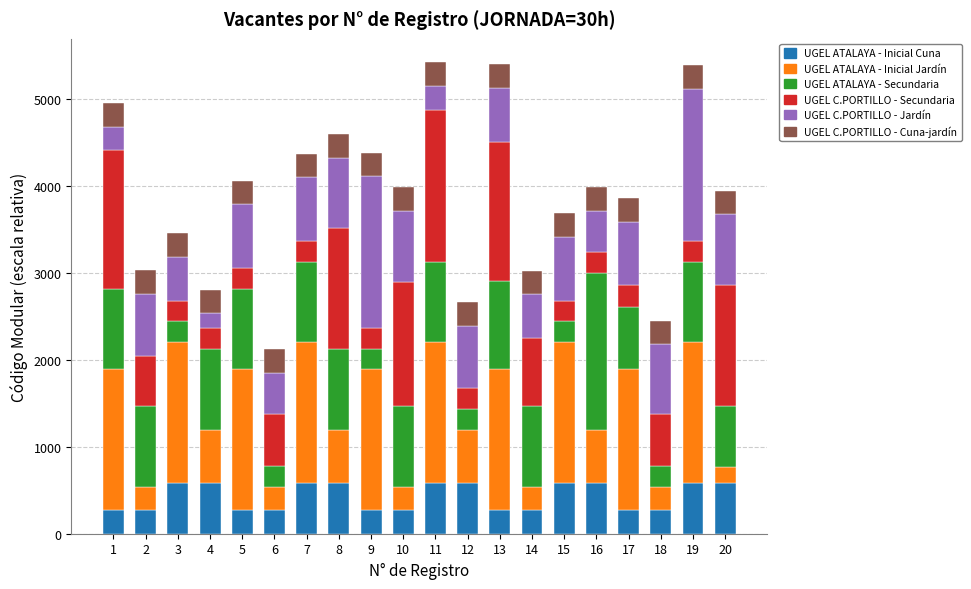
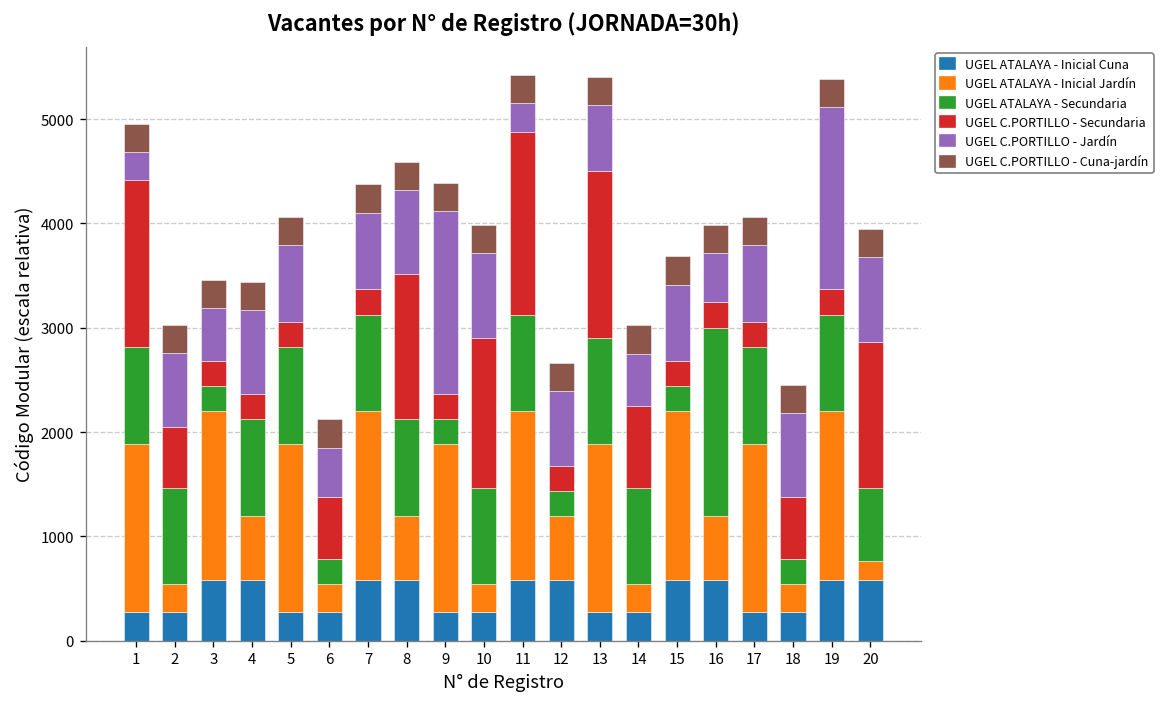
  {
    "UGEL ATALAYA - Inicial Cuna": {
      "1": 300,
      "2": 300,
      "3": 600,
      "4": 600,
      "5": 300,
      "6": 300,
      "7": 600,
      "8": 600,
      "9": 300,
      "10": 300,
      "11": 600,
      "12": 600,
      "13": 300,
      "14": 300,
      "15": 600,
      "16": 600,
      "17": 300,
      "18": 300,
      "19": 600,
      "20": 600
    },
    "UGEL ATALAYA - Inicial Jardín": {
      "1": 1600,
      "2": 300,
      "3": 1600,
      "4": 600,
      "5": 1600,
      "6": 300,
      "7": 1600,
      "8": 600,
      "9": 1600,
      "10": 300,
      "11": 1600,
      "12": 600,
      "13": 1600,
      "14": 300,
      "15": 1600,
      "16": 600,
      "17": 1600,
      "18": 300,
      "19": 1600,
      "20": 200
    },
    "UGEL ATALAYA - Secundaria": {
      "1": 900,
      "2": 900,
      "3": 200,
      "4": 900,
      "5": 900,
      "6": 200,
      "7": 900,
      "8": 900,
      "9": 200,
      "10": 900,
      "11": 900,
      "12": 200,
      "13": 1000,
      "14": 900,
      "15": 200,
      "16": 1800,
-     "17": 700,
+     "17": 900,
      "18": 200,
      "19": 900,
      "20": 700
    },
    "UGEL C.PORTILLO - Secundaria": {
      "1": 1600,
      "2": 600,
      "3": 200,
      "4": 200,
      "5": 200,
      "6": 600,
      "7": 200,
      "8": 1400,
      "9": 200,
      "10": 1400,
      "11": 1800,
      "12": 200,
      "13": 1600,
      "14": 800,
      "15": 200,
      "16": 200,
      "17": 200,
      "18": 600,
      "19": 200,
      "20": 1400
    },
    "UGEL C.PORTILLO - Jardín": {
      "1": 300,
      "2": 700,
      "3": 500,
-     "4": 200,
+     "4": 800,
      "5": 700,
      "6": 500,
      "7": 700,
      "8": 800,
      "9": 1700,
      "10": 800,
      "11": 300,
      "12": 700,
      "13": 600,
      "14": 500,
      "15": 700,
      "16": 500,
      "17": 700,
      "18": 800,
      "19": 1700,
      "20": 800
    },
    "UGEL C.PORTILLO - Cuna-jardín": {
      "1": 300,
      "2": 300,
      "3": 300,
      "4": 300,
      "5": 300,
      "6": 300,
      "7": 300,
      "8": 300,
      "9": 300,
      "10": 300,
      "11": 300,
      "12": 300,
      "13": 300,
      "14": 300,
      "15": 300,
      "16": 300,
      "17": 300,
      "18": 300,
      "19": 300,
      "20": 300
    }
  }
